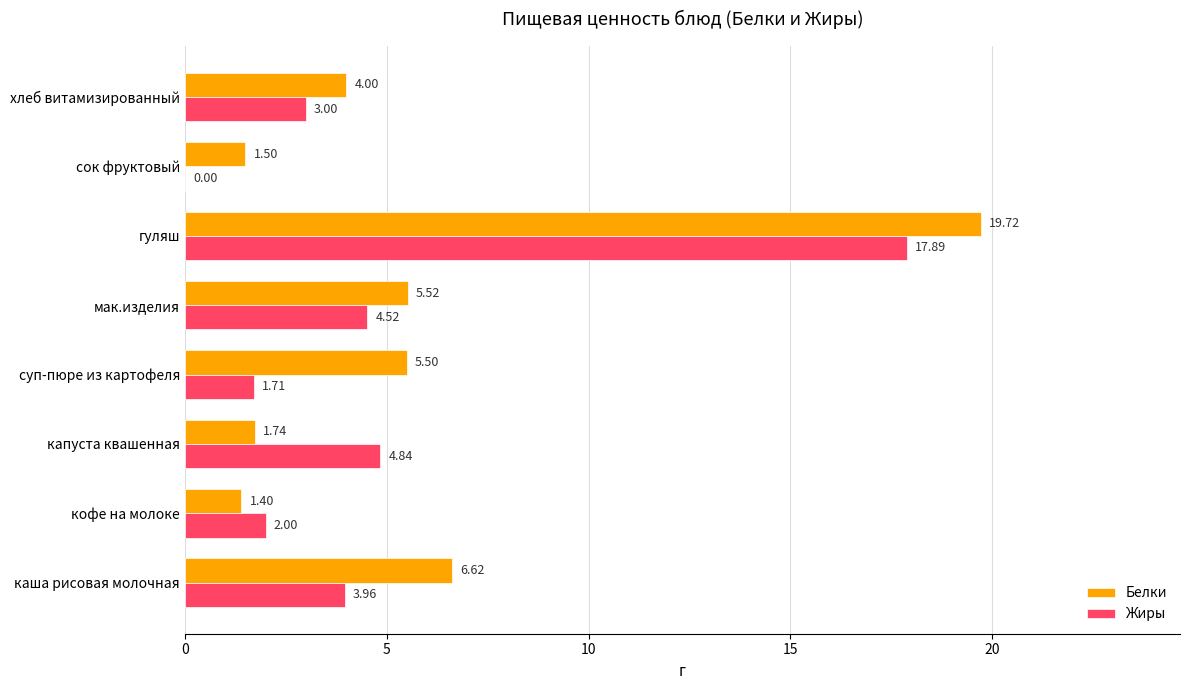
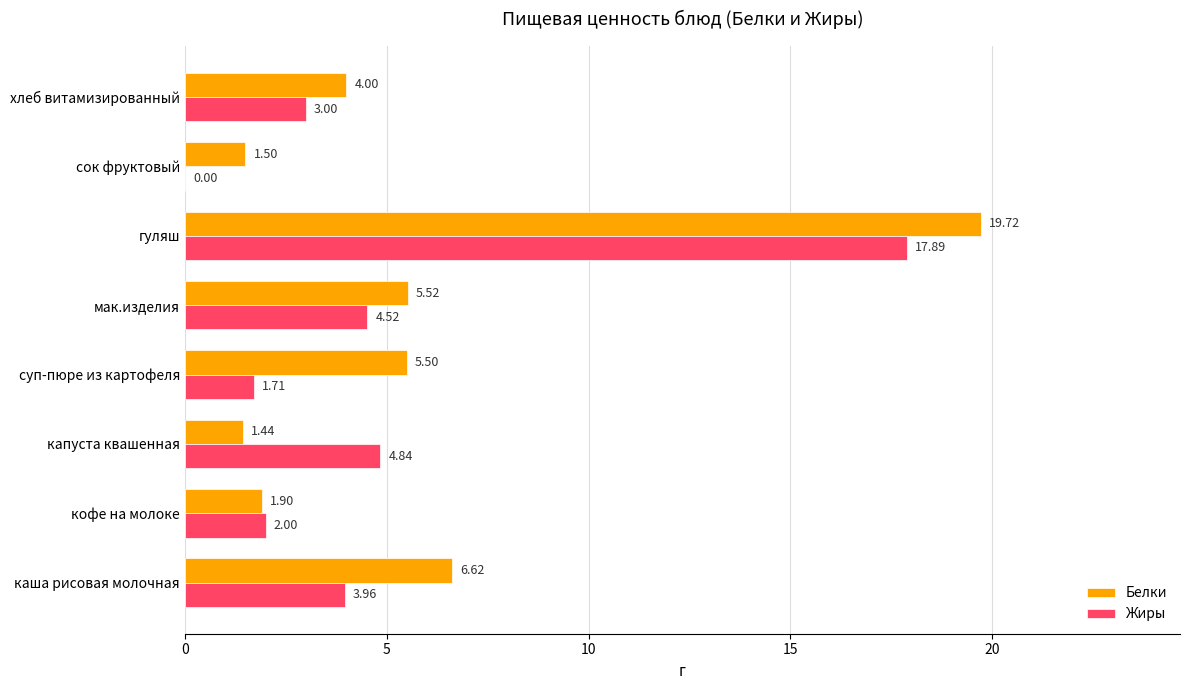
  {
    "Белки": {
      "хлеб витамизированный": 4.00,
      "сок фруктовый": 1.50,
      "гуляш": 19.72,
      "мак.изделия": 5.52,
      "суп-пюре из картофеля": 5.50,
-     "капуста квашенная": 1.74,
-     "кофе на молоке": 1.40,
+     "капуста квашенная": 1.44,
+     "кофе на молоке": 1.90,
      "каша рисовая молочная": 6.62
    },
    "Жиры": {
      "хлеб витамизированный": 3.00,
      "сок фруктовый": 0.00,
      "гуляш": 17.89,
      "мак.изделия": 4.52,
      "суп-пюре из картофеля": 1.71,
      "капуста квашенная": 4.84,
      "кофе на молоке": 2.00,
      "каша рисовая молочная": 3.96
    }
  }
